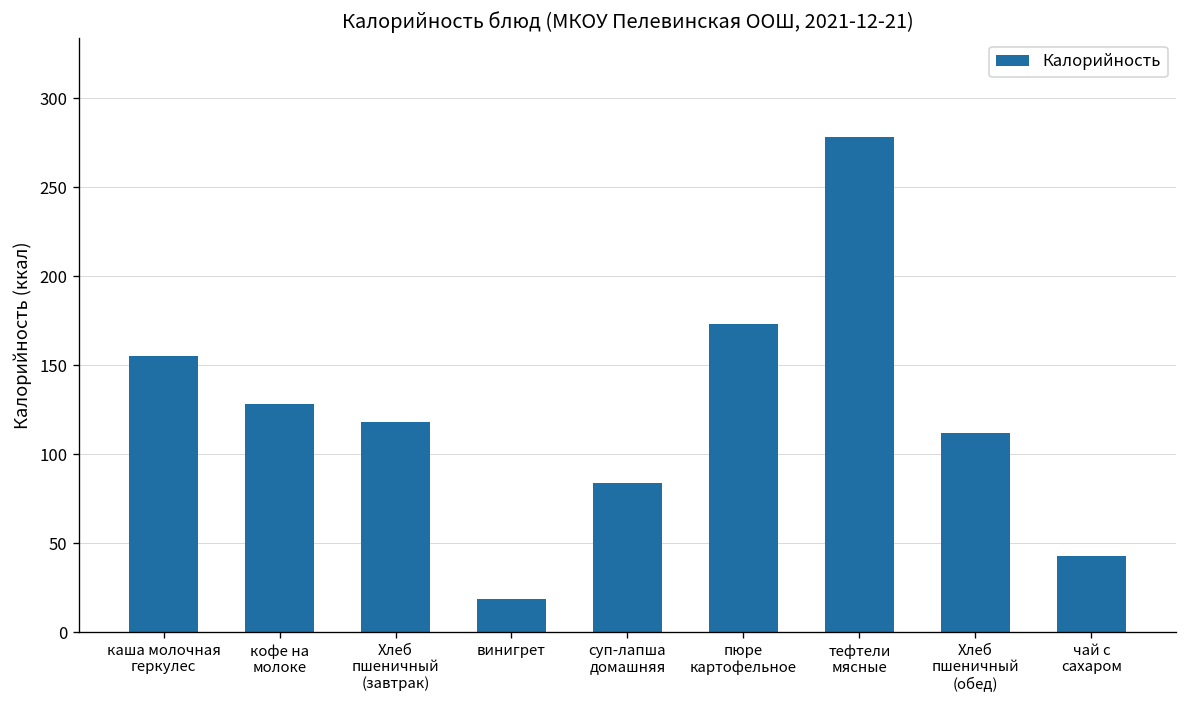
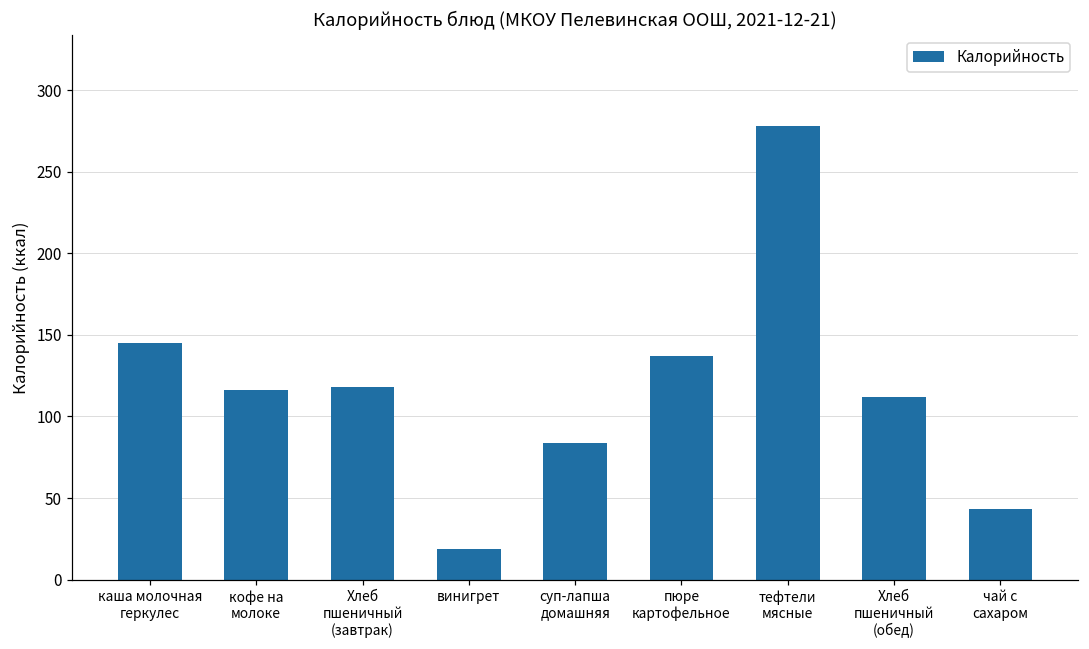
  {
-   "каша молочная геркулес": 155,
-   "кофе на молоке": 128,
+   "каша молочная геркулес": 145,
+   "кофе на молоке": 116,
    "Хлеб пшеничный (завтрак)": 118,
    "винигрет": 19,
    "суп-лапша домашняя": 84,
-   "пюре картофельное": 173,
+   "пюре картофельное": 137,
    "тефтели мясные": 278,
    "Хлеб пшеничный (обед)": 112,
    "чай с сахаром": 43
  }
